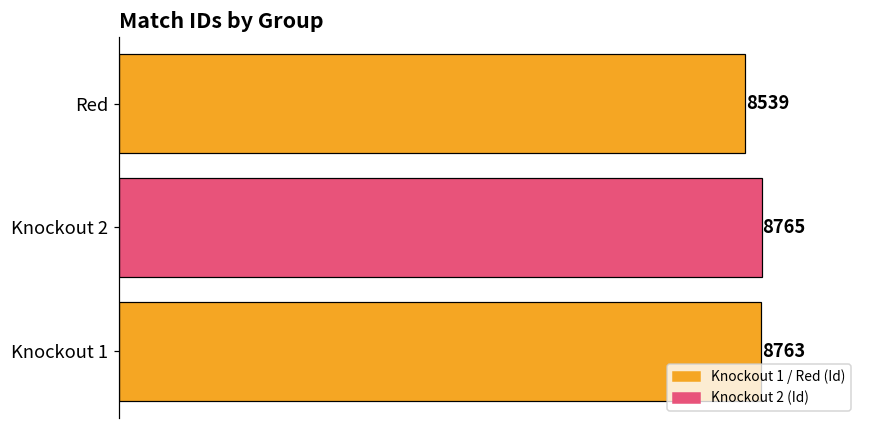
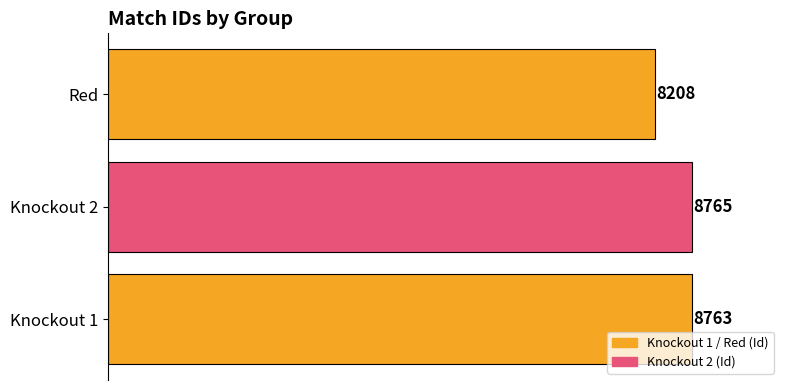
  {
-   "Red": 8539,
+   "Red": 8208,
    "Knockout 2": 8765,
    "Knockout 1": 8763
  }
